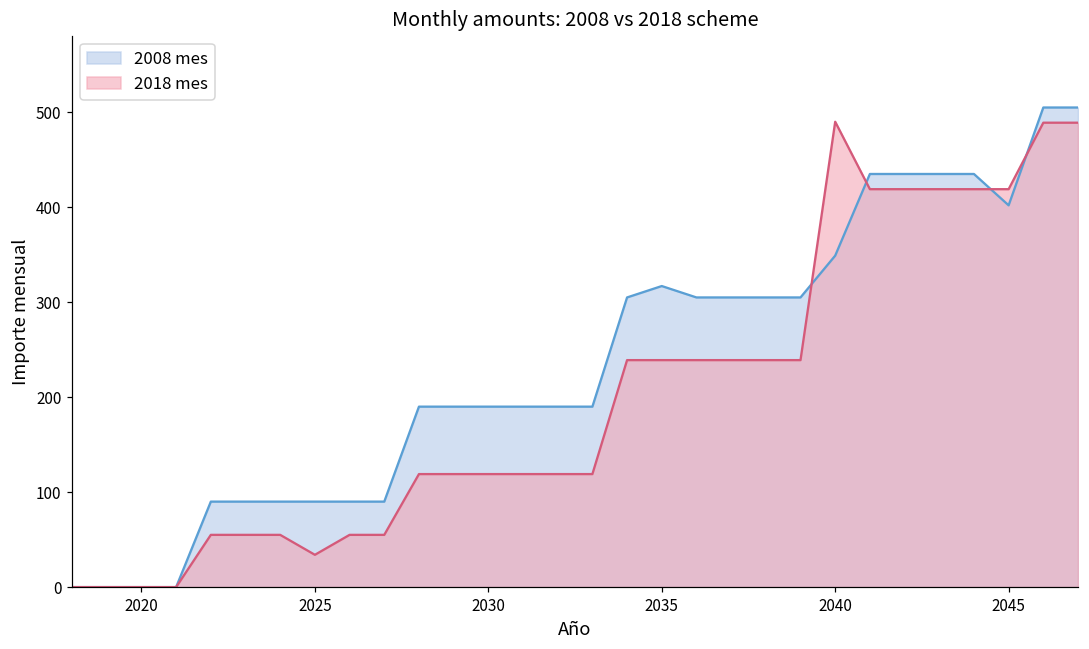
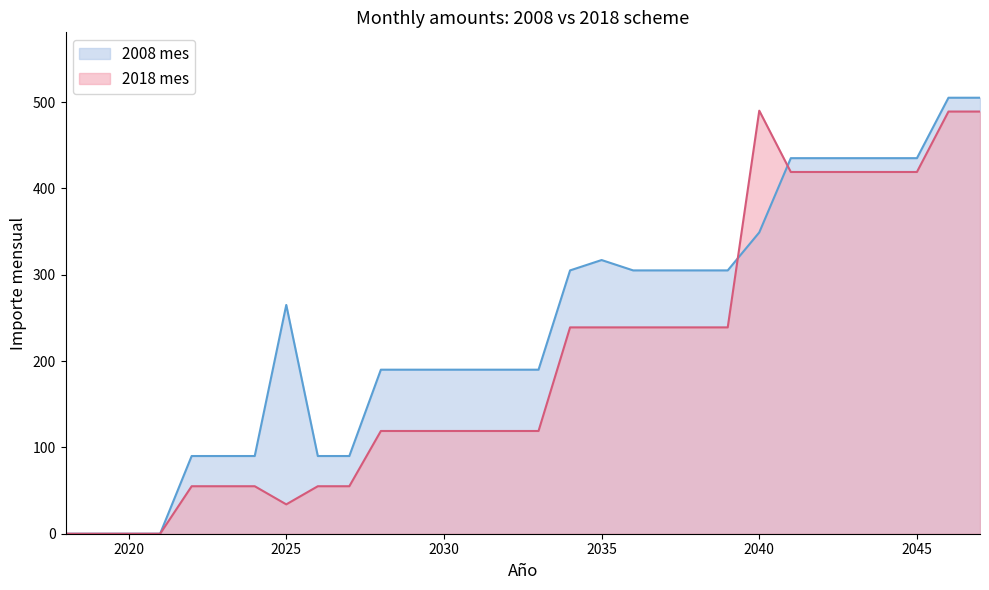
  {
    "2008 mes": {
-     "2025": 90,
+     "2025": 270,
      "2030": 190,
      "2035": 320,
      "2040": 350,
-     "2045": 400
+     "2045": 440
    },
    "2018 mes": {
      "2025": 30,
      "2030": 120,
      "2035": 240,
      "2040": 490,
      "2045": 420
    }
  }
